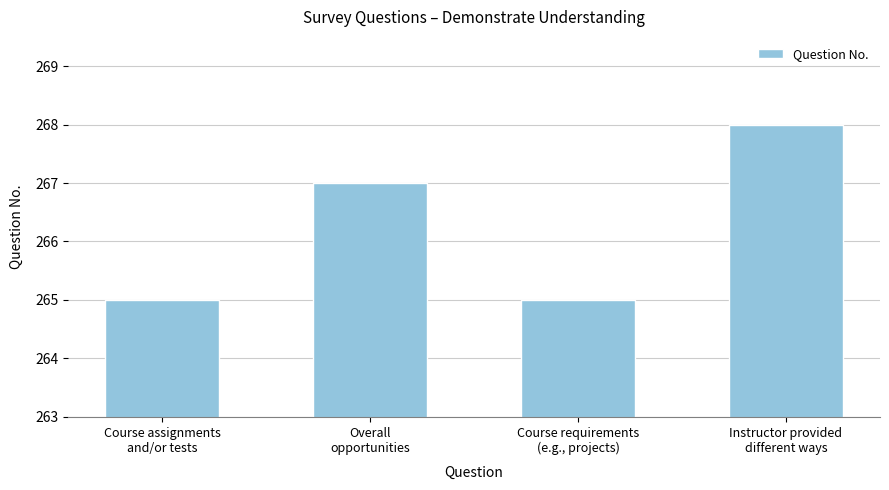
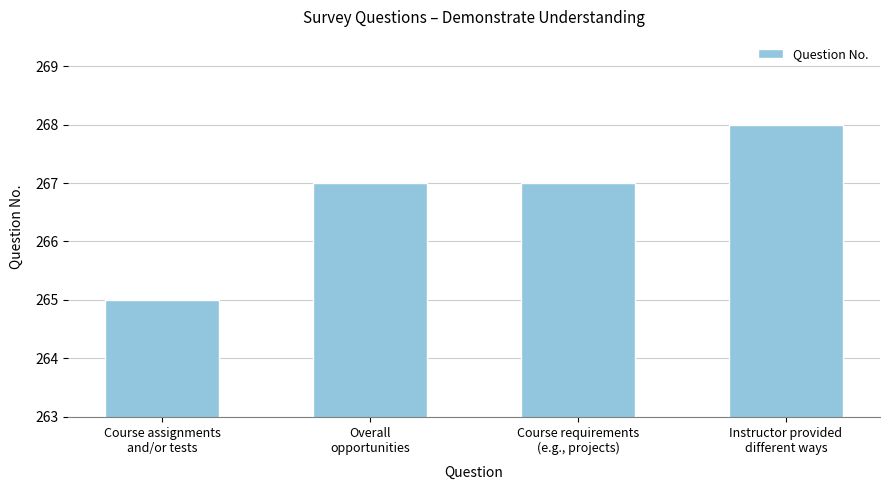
  {
    "Course assignments and/or tests": 265,
    "Overall opportunities": 267,
-   "Course requirements (e.g., projects)": 265,
+   "Course requirements (e.g., projects)": 267,
    "Instructor provided different ways": 268
  }
